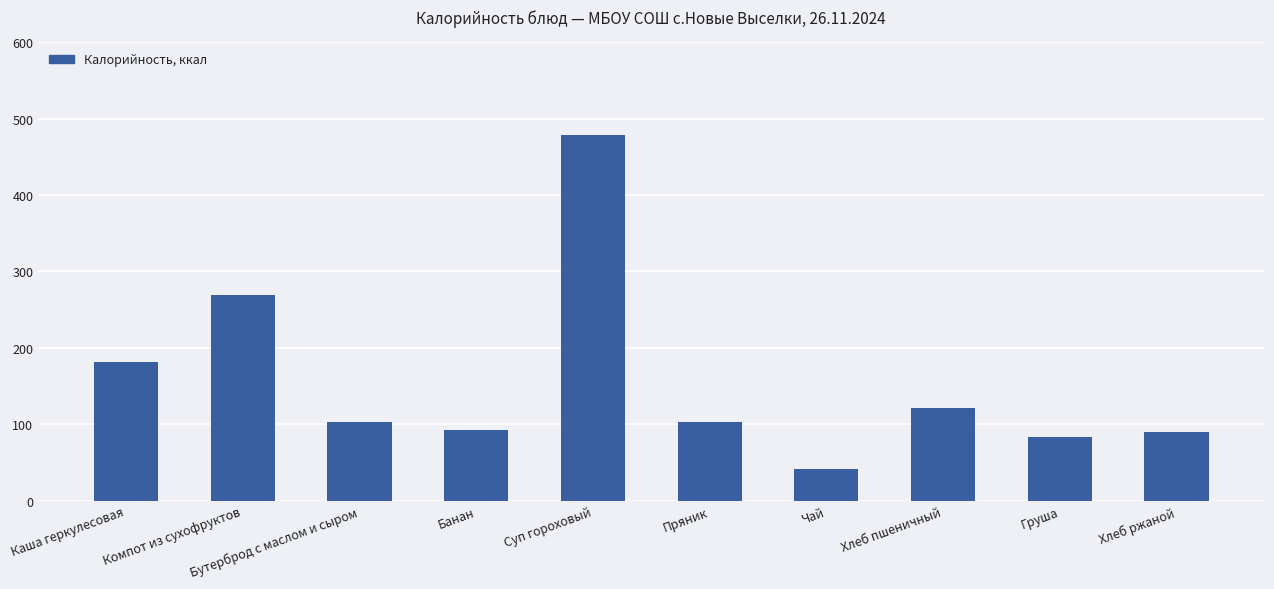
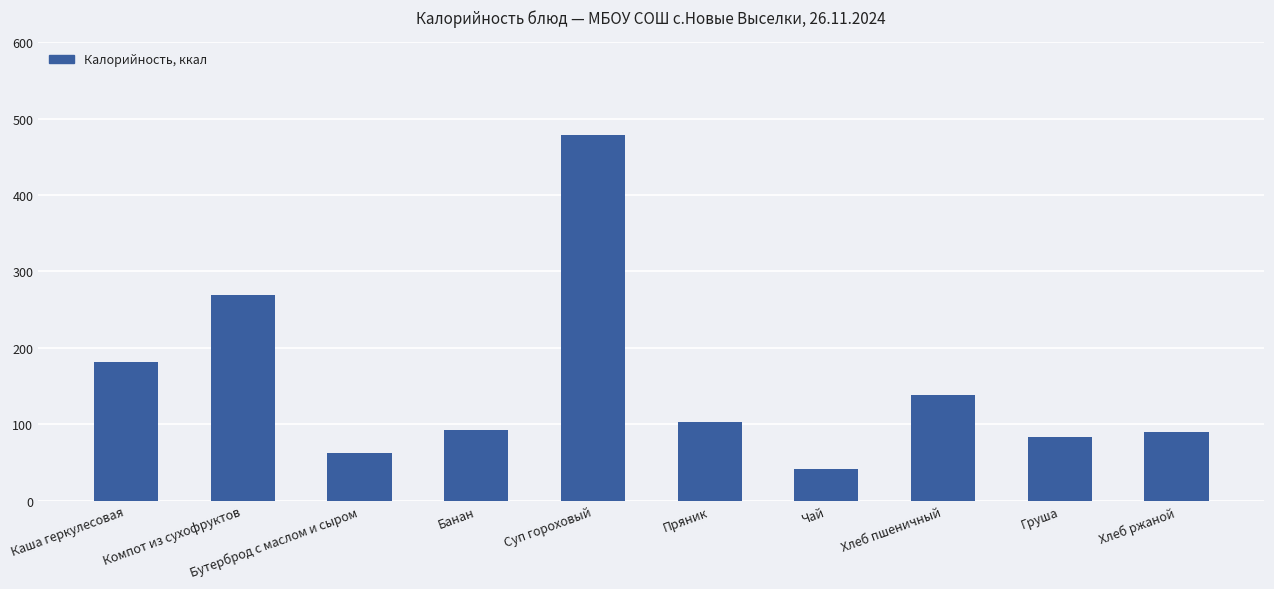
  {
    "Каша геркулесовая": 180,
    "Компот из сухофруктов": 270,
-   "Бутерброд с маслом и сыром": 100,
+   "Бутерброд с маслом и сыром": 60,
    "Банан": 90,
    "Суп гороховый": 480,
    "Пряник": 100,
    "Чай": 40,
-   "Хлеб пшеничный": 120,
+   "Хлеб пшеничный": 140,
    "Груша": 80,
    "Хлеб ржаной": 90
  }
